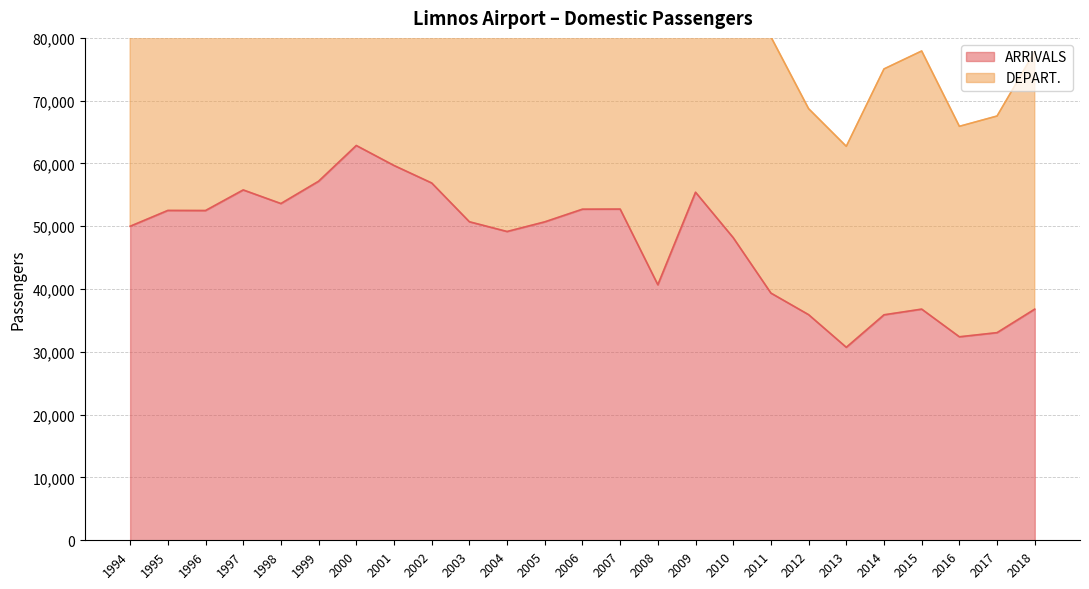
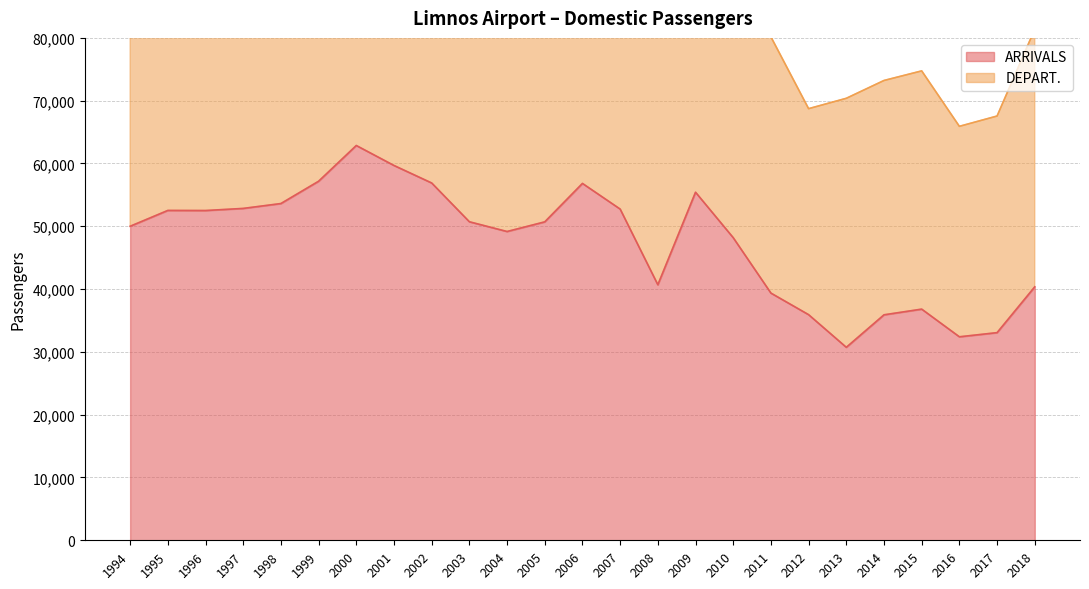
  {
    "ARRIVALS": {
      "1994": "50,000",
      "1995": "53,000",
      "1996": "53,000",
-     "1997": "56,000",
+     "1997": "53,000",
      "1998": "54,000",
      "1999": "57,000",
      "2000": "63,000",
      "2001": "60,000",
      "2002": "57,000",
      "2003": "51,000",
      "2004": "49,000",
      "2005": "51,000",
-     "2006": "53,000",
+     "2006": "57,000",
      "2007": "53,000",
      "2008": "41,000",
      "2009": "55,000",
      "2010": "48,000",
      "2011": "39,000",
      "2012": "36,000",
      "2013": "31,000",
      "2014": "36,000",
      "2015": "37,000",
      "2016": "32,000",
      "2017": "33,000",
-     "2018": "37,000"
+     "2018": "40,000"
    },
    "DEPART.": {
      "2011": "41,000",
      "2012": "33,000",
-     "2013": "32,000",
-     "2014": "39,000",
-     "2015": "41,000",
+     "2013": "40,000",
+     "2014": "37,000",
+     "2015": "38,000",
      "2016": "34,000",
      "2017": "34,000"
    }
  }
